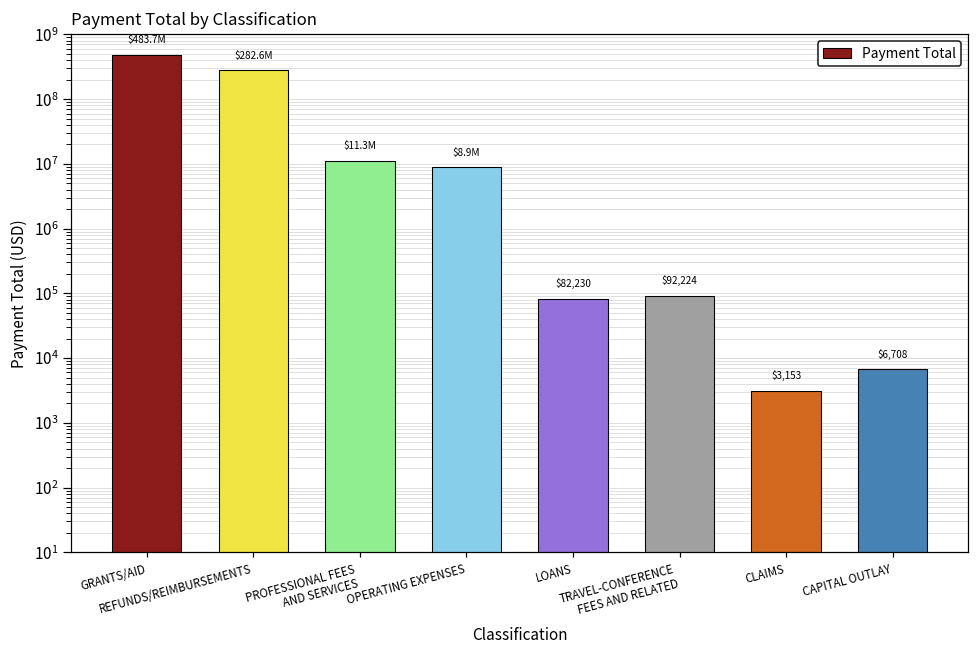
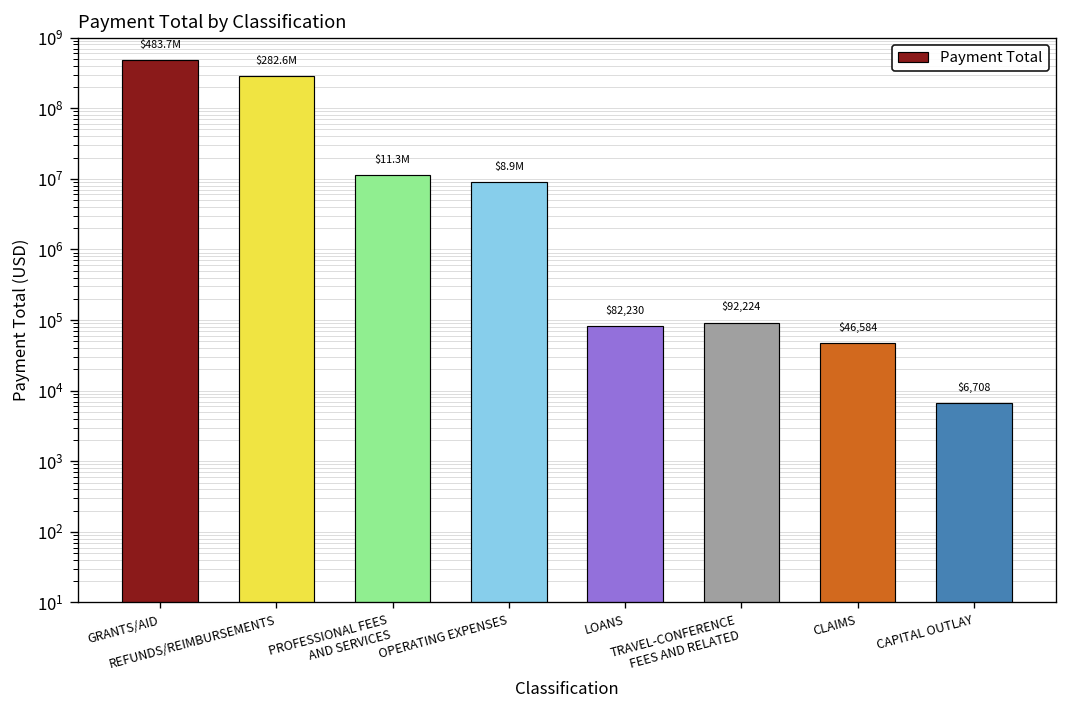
  {
    "GRANTS/AID": "$483.7M",
    "REFUNDS/REIMBURSEMENTS": "$282.6M",
    "PROFESSIONAL FEES AND SERVICES": "$11.3M",
    "OPERATING EXPENSES": "$8.9M",
    "LOANS": "$82,230",
    "TRAVEL-CONFERENCE FEES AND RELATED": "$92,224",
-   "CLAIMS": "$3,153",
+   "CLAIMS": "$46,584",
    "CAPITAL OUTLAY": "$6,708"
  }
